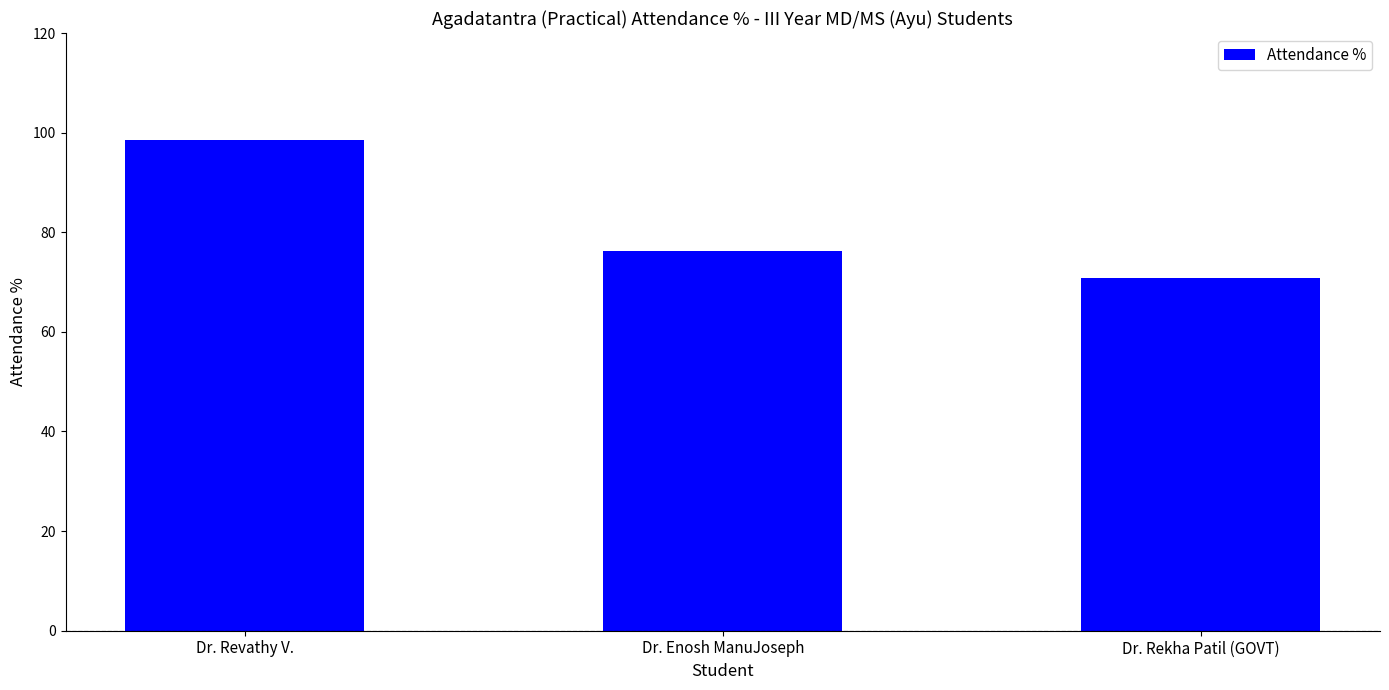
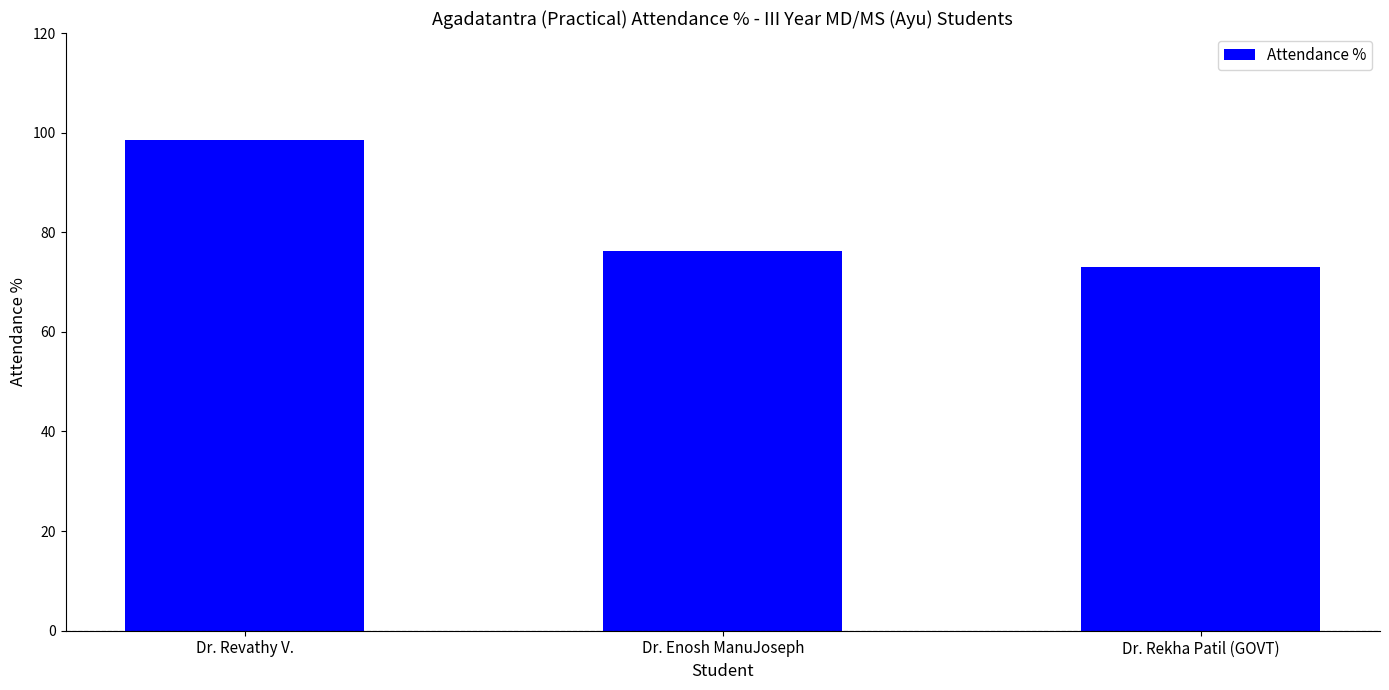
  {
    "Dr. Revathy V.": 98,
    "Dr. Enosh ManuJoseph": 76,
-   "Dr. Rekha Patil (GOVT)": 71
+   "Dr. Rekha Patil (GOVT)": 73
  }
